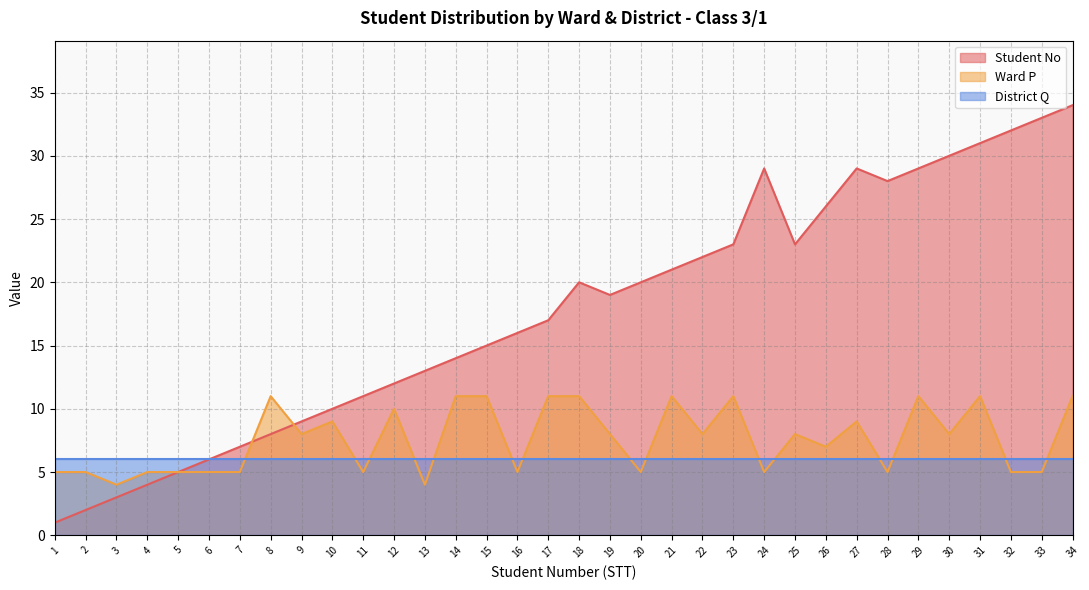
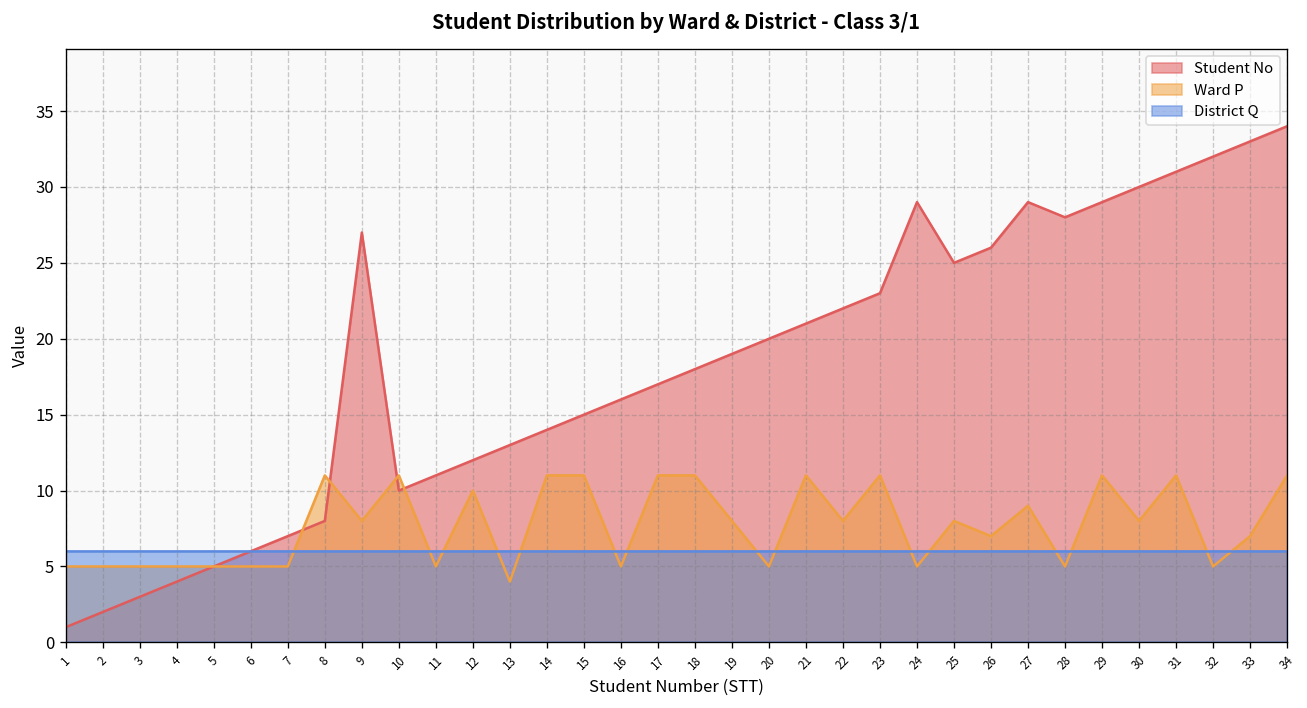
  {
    "Student No": {
      "1": 1,
      "2": 2,
      "3": 3,
      "4": 4,
      "7": 7,
      "8": 8,
-     "9": 9,
+     "9": 27,
      "10": 10,
      "11": 11,
      "12": 12,
      "13": 13,
      "14": 14,
      "15": 15,
      "16": 16,
      "17": 17,
-     "18": 20,
+     "18": 18,
      "19": 19,
      "20": 20,
      "21": 21,
      "22": 22,
      "23": 23,
      "24": 29,
-     "25": 23,
+     "25": 25,
      "26": 26,
      "27": 29,
      "28": 28,
      "29": 29,
      "30": 30,
      "31": 31,
      "32": 32,
      "33": 33,
      "34": 34
    },
    "Ward P": {
      "1": 5,
      "2": 5,
-     "3": 4,
+     "3": 5,
      "4": 5,
      "6": 5,
      "7": 5,
      "8": 11,
      "9": 8,
-     "10": 9,
+     "10": 11,
      "11": 5,
      "12": 10,
      "13": 4,
      "14": 11,
      "15": 11,
      "16": 5,
      "17": 11,
      "18": 11,
      "19": 8,
      "20": 5,
      "21": 11,
      "22": 8,
      "23": 11,
      "24": 5,
      "25": 8,
      "26": 7,
      "27": 9,
      "28": 5,
      "29": 11,
      "30": 8,
      "31": 11,
      "32": 5,
-     "33": 5,
+     "33": 7,
      "34": 11
    },
    "District Q": {
      "1": 6,
      "2": 6,
      "3": 6,
      "4": 6,
      "5": 6,
      "7": 6,
      "8": 6,
      "9": 6,
      "10": 6,
      "11": 6,
      "12": 6,
      "13": 6,
      "14": 6,
      "15": 6,
      "16": 6,
      "17": 6,
      "18": 6,
      "19": 6,
      "20": 6,
      "21": 6,
      "22": 6,
      "23": 6,
      "24": 6,
      "25": 6,
      "26": 6,
      "27": 6,
      "28": 6,
      "29": 6,
      "30": 6,
      "31": 6,
      "32": 6,
      "33": 6,
      "34": 6
    }
  }
